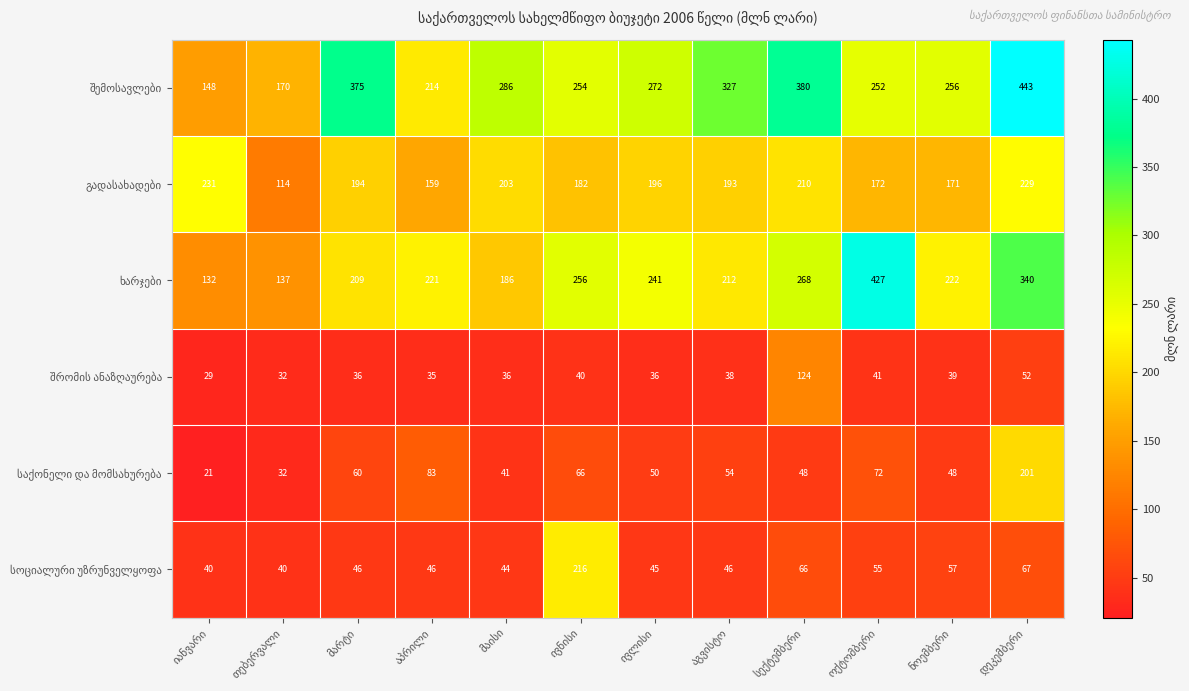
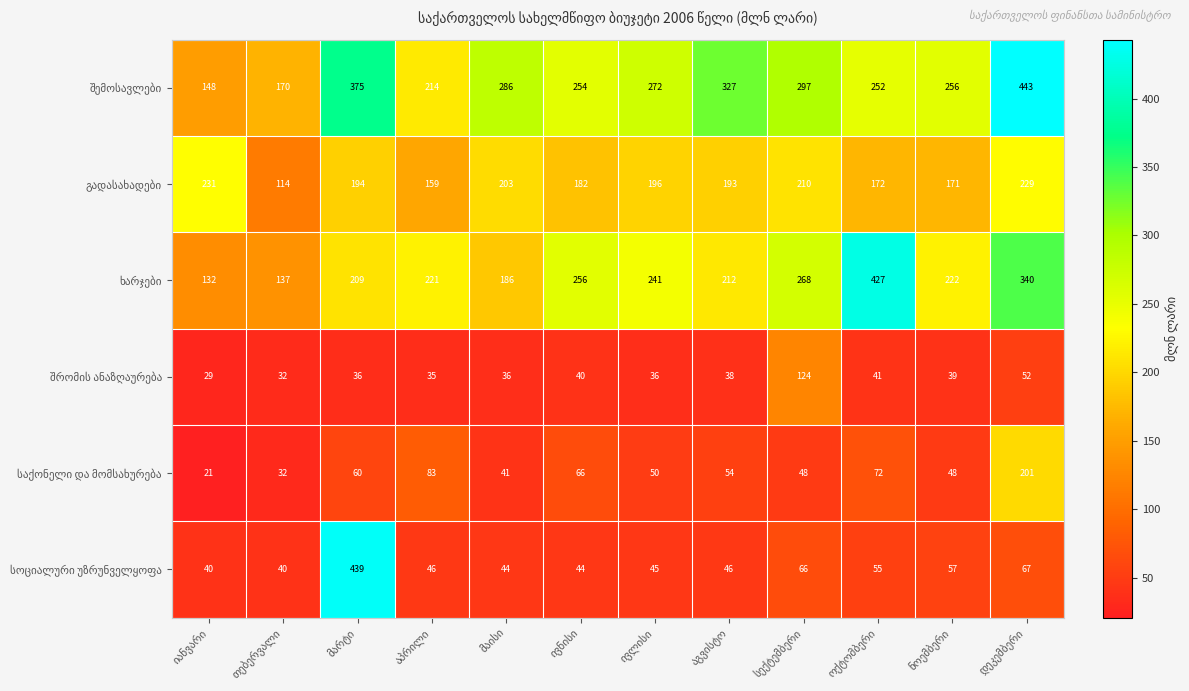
  {
    "შემოსავლები": {
      "იანვარი": 148,
      "თებერვალი": 170,
      "მარტი": 375,
      "აპრილი": 214,
      "მაისი": 286,
      "ივნისი": 254,
      "ივლისი": 272,
      "აგვისტო": 327,
-     "სექტემბერი": 380,
+     "სექტემბერი": 297,
      "ოქტომბერი": 252,
      "ნოემბერი": 256,
      "დეკემბერი": 443
    },
    "გადასახადები": {
      "იანვარი": 231,
      "თებერვალი": 114,
      "მარტი": 194,
      "აპრილი": 159,
      "მაისი": 203,
      "ივნისი": 182,
      "ივლისი": 196,
      "აგვისტო": 193,
      "სექტემბერი": 210,
      "ოქტომბერი": 172,
      "ნოემბერი": 171,
      "დეკემბერი": 229
    },
    "ხარჯები": {
      "იანვარი": 132,
      "თებერვალი": 137,
      "მარტი": 209,
      "აპრილი": 221,
      "მაისი": 186,
      "ივნისი": 256,
      "ივლისი": 241,
      "აგვისტო": 212,
      "სექტემბერი": 268,
      "ოქტომბერი": 427,
      "ნოემბერი": 222,
      "დეკემბერი": 340
    },
    "შრომის ანაზღაურება": {
      "იანვარი": 29,
      "თებერვალი": 32,
      "მარტი": 36,
      "აპრილი": 35,
      "მაისი": 36,
      "ივნისი": 40,
      "ივლისი": 36,
      "აგვისტო": 38,
      "სექტემბერი": 124,
      "ოქტომბერი": 41,
      "ნოემბერი": 39,
      "დეკემბერი": 52
    },
    "საქონელი და მომსახურება": {
      "იანვარი": 21,
      "თებერვალი": 32,
      "მარტი": 60,
      "აპრილი": 83,
      "მაისი": 41,
      "ივნისი": 66,
      "ივლისი": 50,
      "აგვისტო": 54,
      "სექტემბერი": 48,
      "ოქტომბერი": 72,
      "ნოემბერი": 48,
      "დეკემბერი": 201
    },
    "სოციალური უზრუნველყოფა": {
      "იანვარი": 40,
      "თებერვალი": 40,
-     "მარტი": 46,
+     "მარტი": 439,
      "აპრილი": 46,
      "მაისი": 44,
-     "ივნისი": 216,
+     "ივნისი": 44,
      "ივლისი": 45,
      "აგვისტო": 46,
      "სექტემბერი": 66,
      "ოქტომბერი": 55,
      "ნოემბერი": 57,
      "დეკემბერი": 67
    }
  }
